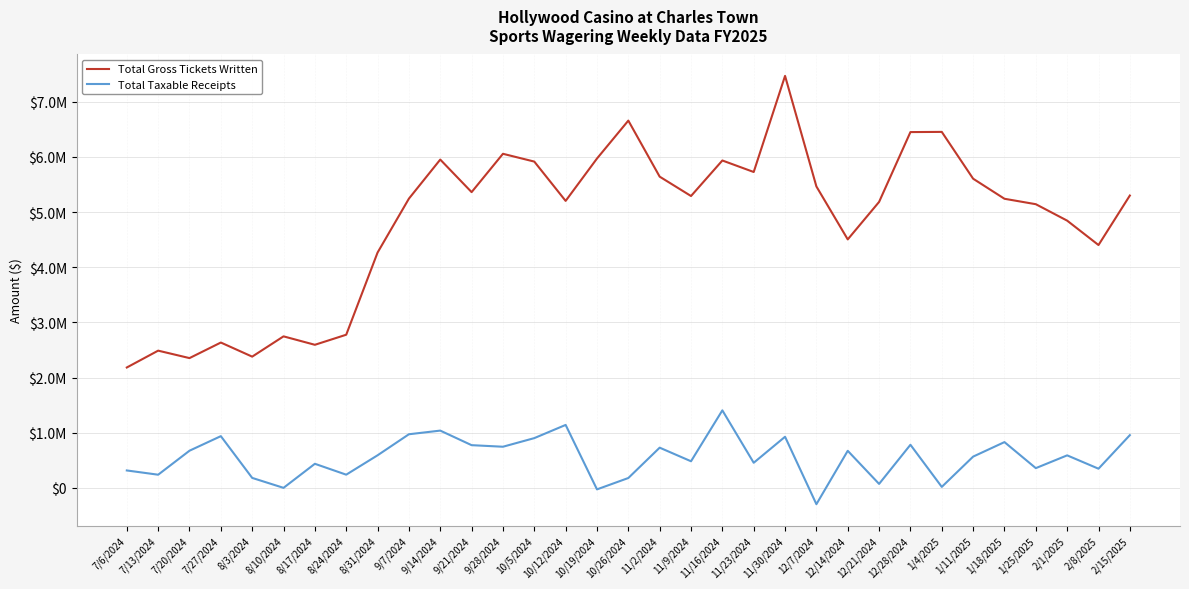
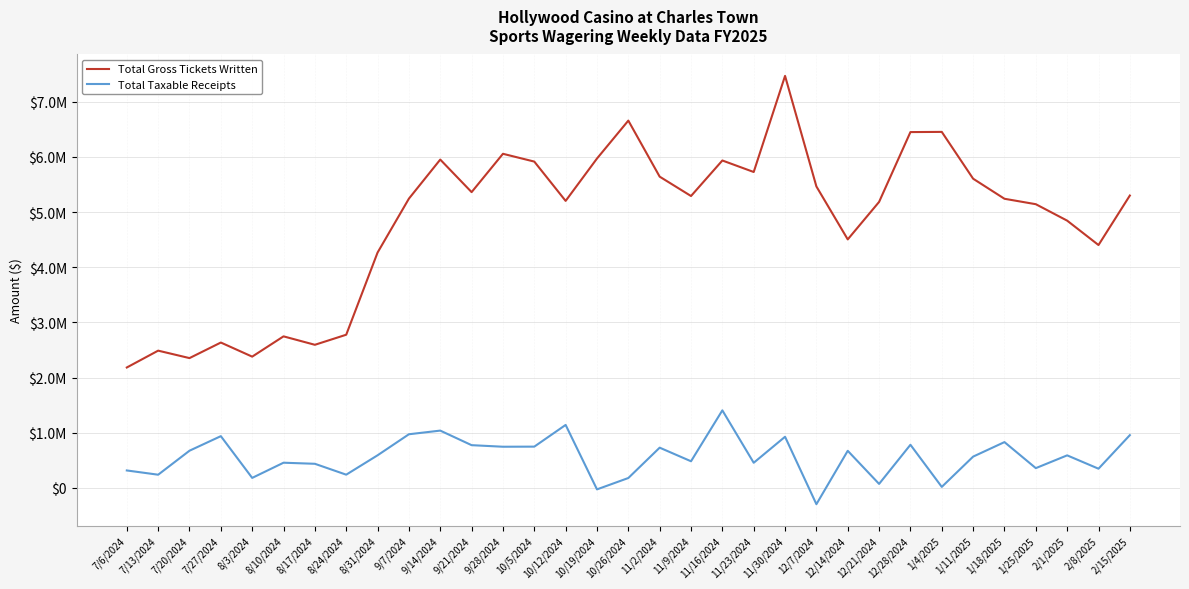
  {
    "Total Gross Tickets Written": {
      "7/6/2024": "$2200000",
      "7/13/2024": "$2500000",
      "7/20/2024": "$2400000",
      "7/27/2024": "$2600000",
      "8/3/2024": "$2400000",
      "8/10/2024": "$2700000",
      "8/17/2024": "$2600000",
      "8/24/2024": "$2800000",
      "8/31/2024": "$4300000",
      "9/7/2024": "$5200000",
      "9/14/2024": "$6000000",
      "9/21/2024": "$5400000",
      "9/28/2024": "$6100000",
      "10/5/2024": "$5900000",
      "10/12/2024": "$5200000",
      "10/19/2024": "$6000000",
      "10/26/2024": "$6700000",
      "11/2/2024": "$5600000",
      "11/9/2024": "$5300000",
      "11/16/2024": "$5900000",
      "11/23/2024": "$5700000",
      "11/30/2024": "$7500000",
      "12/7/2024": "$5500000",
      "12/14/2024": "$4500000",
      "12/21/2024": "$5200000",
      "12/28/2024": "$6400000",
      "1/4/2025": "$6500000",
      "1/11/2025": "$5600000",
      "1/18/2025": "$5200000",
      "1/25/2025": "$5100000",
      "2/1/2025": "$4800000",
      "2/8/2025": "$4400000",
      "2/15/2025": "$5300000"
    },
    "Total Taxable Receipts": {
      "7/6/2024": "$300000",
      "7/13/2024": "$200000",
      "7/20/2024": "$700000",
      "7/27/2024": "$900000",
      "8/3/2024": "$200000",
-     "8/10/2024": "$0",
+     "8/10/2024": "$500000",
      "8/17/2024": "$400000",
      "8/24/2024": "$200000",
      "8/31/2024": "$600000",
      "9/7/2024": "$1000000",
      "9/14/2024": "$1000000",
      "9/21/2024": "$800000",
      "9/28/2024": "$700000",
-     "10/5/2024": "$900000",
+     "10/5/2024": "$700000",
      "10/12/2024": "$1100000",
      "10/19/2024": "$0",
      "10/26/2024": "$200000",
      "11/2/2024": "$700000",
      "11/9/2024": "$500000",
      "11/16/2024": "$1400000",
      "11/23/2024": "$500000",
      "11/30/2024": "$900000",
      "12/7/2024": "$-300000",
      "12/14/2024": "$700000",
      "12/21/2024": "$100000",
      "12/28/2024": "$800000",
      "1/4/2025": "$0",
      "1/11/2025": "$600000",
      "1/18/2025": "$800000",
      "1/25/2025": "$400000",
      "2/1/2025": "$600000",
      "2/8/2025": "$300000",
      "2/15/2025": "$1000000"
    }
  }
